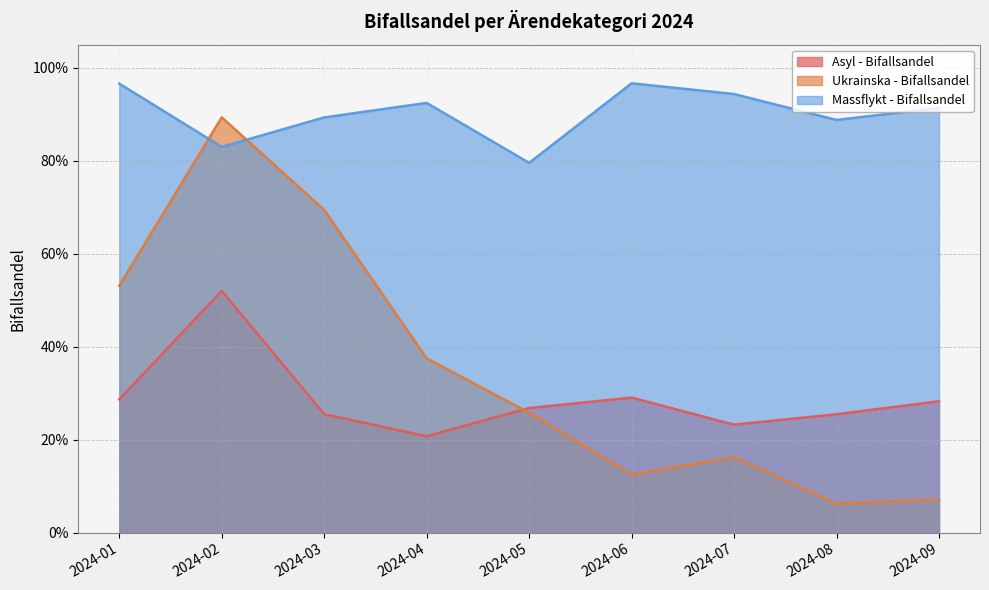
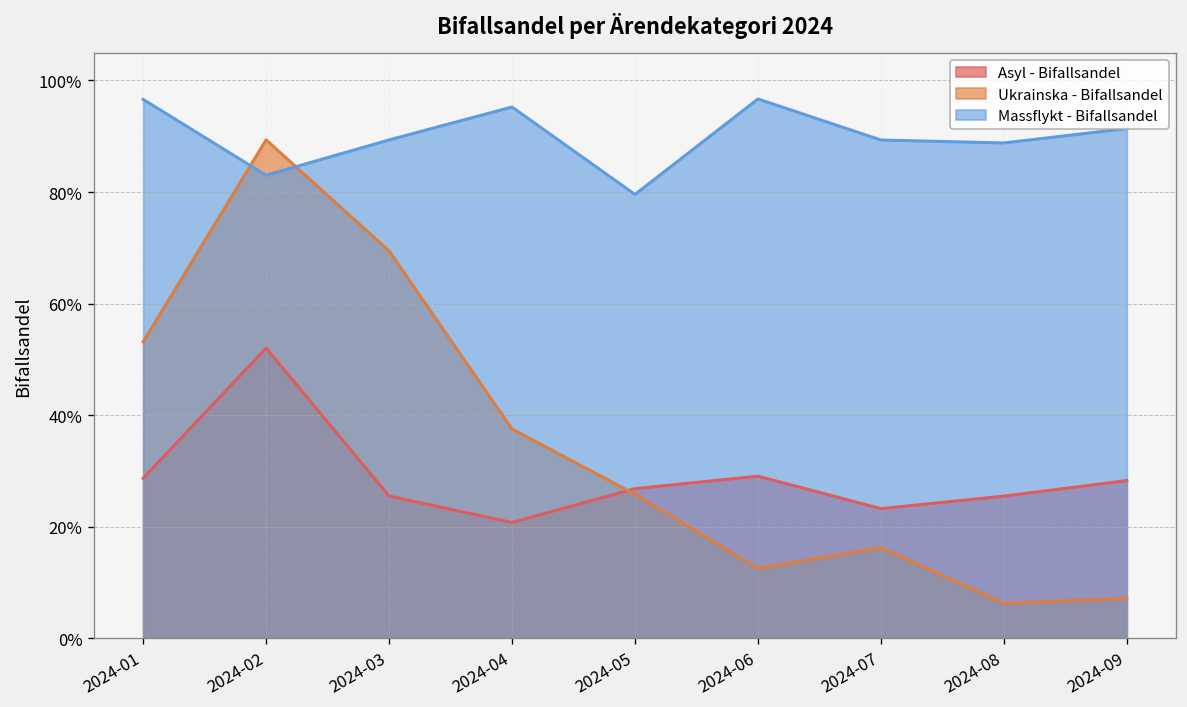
  {
    "Massflykt - Bifallsandel": {
      "2024-01": "97%",
      "2024-02": "83%",
      "2024-03": "89%",
-     "2024-04": "92%",
+     "2024-04": "95%",
      "2024-05": "80%",
      "2024-06": "97%",
-     "2024-07": "94%",
+     "2024-07": "89%",
      "2024-08": "89%"
    }
  }
